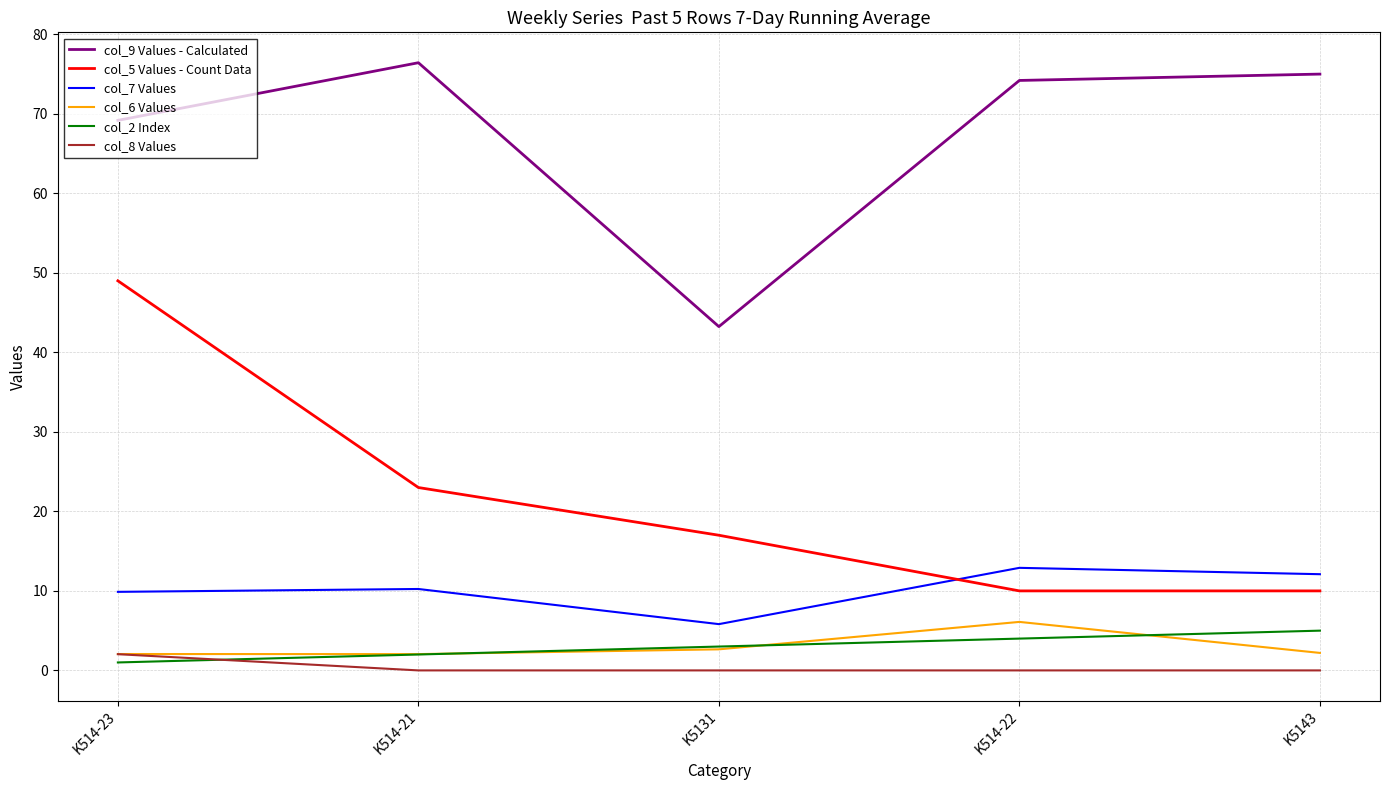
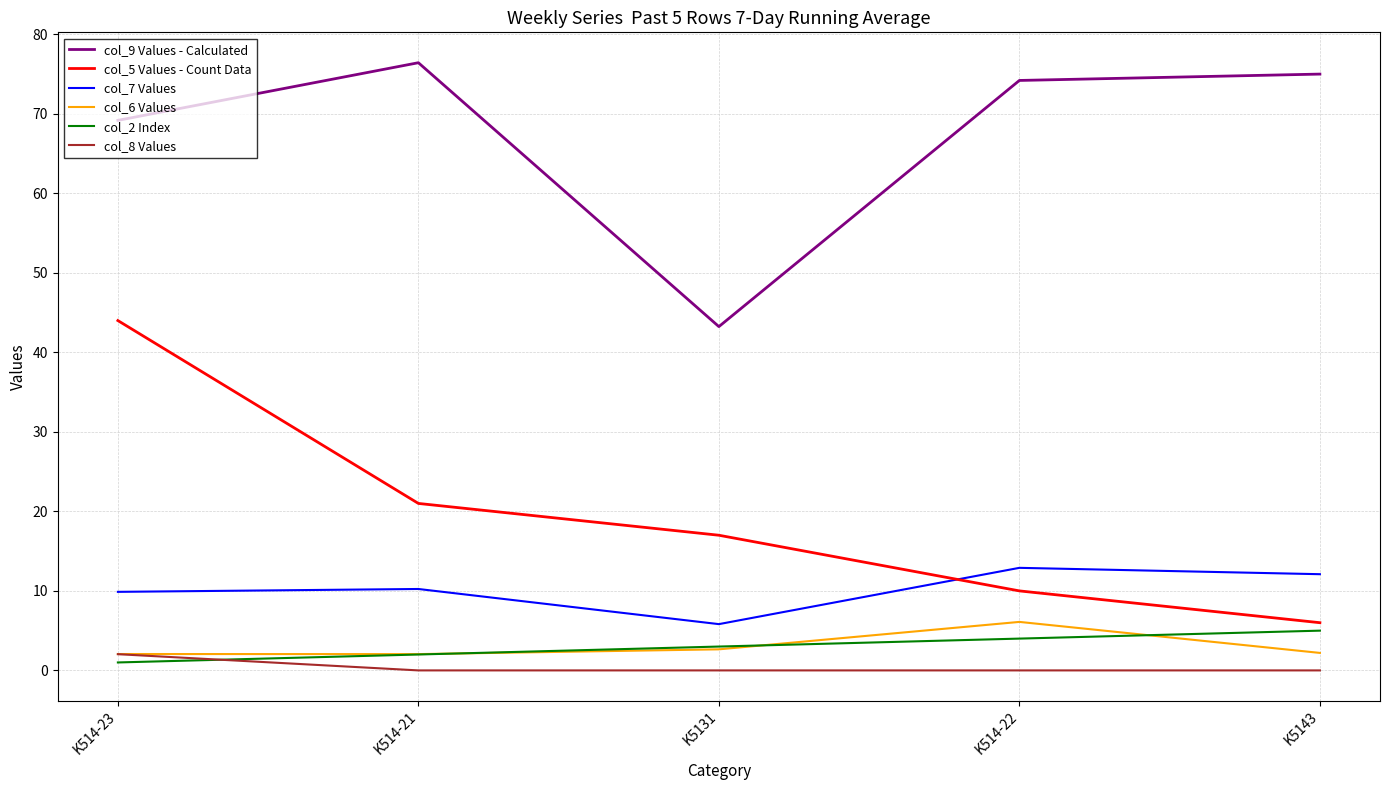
  {
    "col_9 Values - Calculated": {
      "K514-21": 76,
      "K5131": 43,
      "K514-22": 74,
      "K5143": 75
    },
    "col_5 Values - Count Data": {
-     "K514-23": 49,
-     "K514-21": 23,
+     "K514-23": 44,
+     "K514-21": 21,
      "K5131": 17,
      "K514-22": 10,
-     "K5143": 10
+     "K5143": 6
    },
    "col_7 Values": {
      "K514-23": 10,
      "K514-21": 10,
      "K5131": 6,
      "K514-22": 13,
      "K5143": 12
    },
    "col_6 Values": {
      "K5131": 3,
      "K514-22": 6,
      "K5143": 2
    },
    "col_2 Index": {
      "K514-23": 1,
      "K5131": 3,
      "K514-22": 4,
      "K5143": 5
    },
    "col_8 Values": {
      "K514-21": 0,
      "K5131": 0,
      "K514-22": 0,
      "K5143": 0
    }
  }
